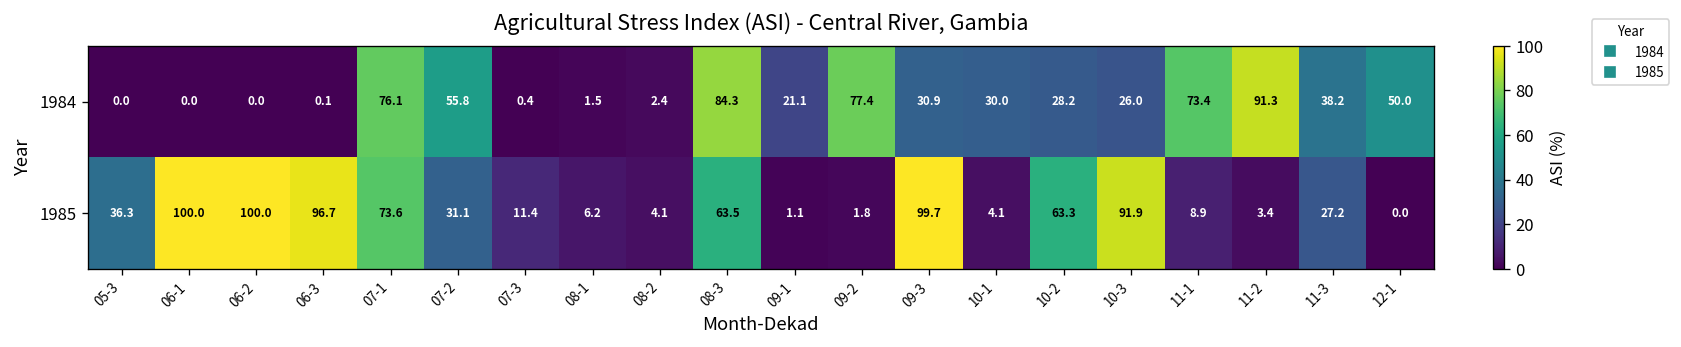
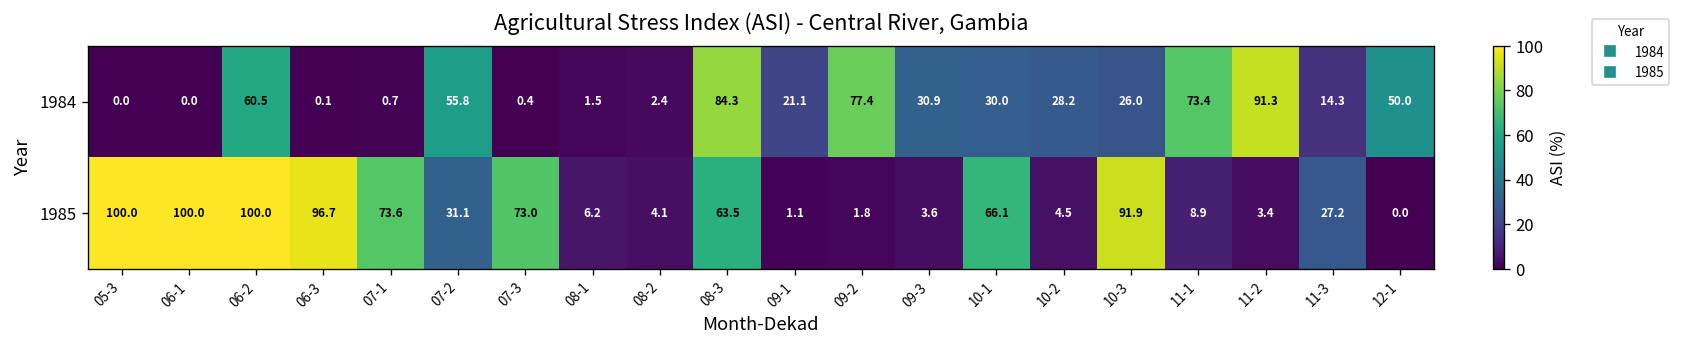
  {
    "1984": {
      "05-3": 0.0,
      "06-1": 0.0,
-     "06-2": 0.0,
+     "06-2": 60.5,
      "06-3": 0.1,
-     "07-1": 76.1,
+     "07-1": 0.7,
      "07-2": 55.8,
      "07-3": 0.4,
      "08-1": 1.5,
      "08-2": 2.4,
      "08-3": 84.3,
      "09-1": 21.1,
      "09-2": 77.4,
      "09-3": 30.9,
      "10-1": 30.0,
      "10-2": 28.2,
      "10-3": 26.0,
      "11-1": 73.4,
      "11-2": 91.3,
-     "11-3": 38.2,
+     "11-3": 14.3,
      "12-1": 50.0
    },
    "1985": {
-     "05-3": 36.3,
+     "05-3": 100.0,
      "06-1": 100.0,
      "06-2": 100.0,
      "06-3": 96.7,
      "07-1": 73.6,
      "07-2": 31.1,
-     "07-3": 11.4,
+     "07-3": 73.0,
      "08-1": 6.2,
      "08-2": 4.1,
      "08-3": 63.5,
      "09-1": 1.1,
      "09-2": 1.8,
-     "09-3": 99.7,
-     "10-1": 4.1,
-     "10-2": 63.3,
+     "09-3": 3.6,
+     "10-1": 66.1,
+     "10-2": 4.5,
      "10-3": 91.9,
      "11-1": 8.9,
      "11-2": 3.4,
      "11-3": 27.2,
      "12-1": 0.0
    }
  }
